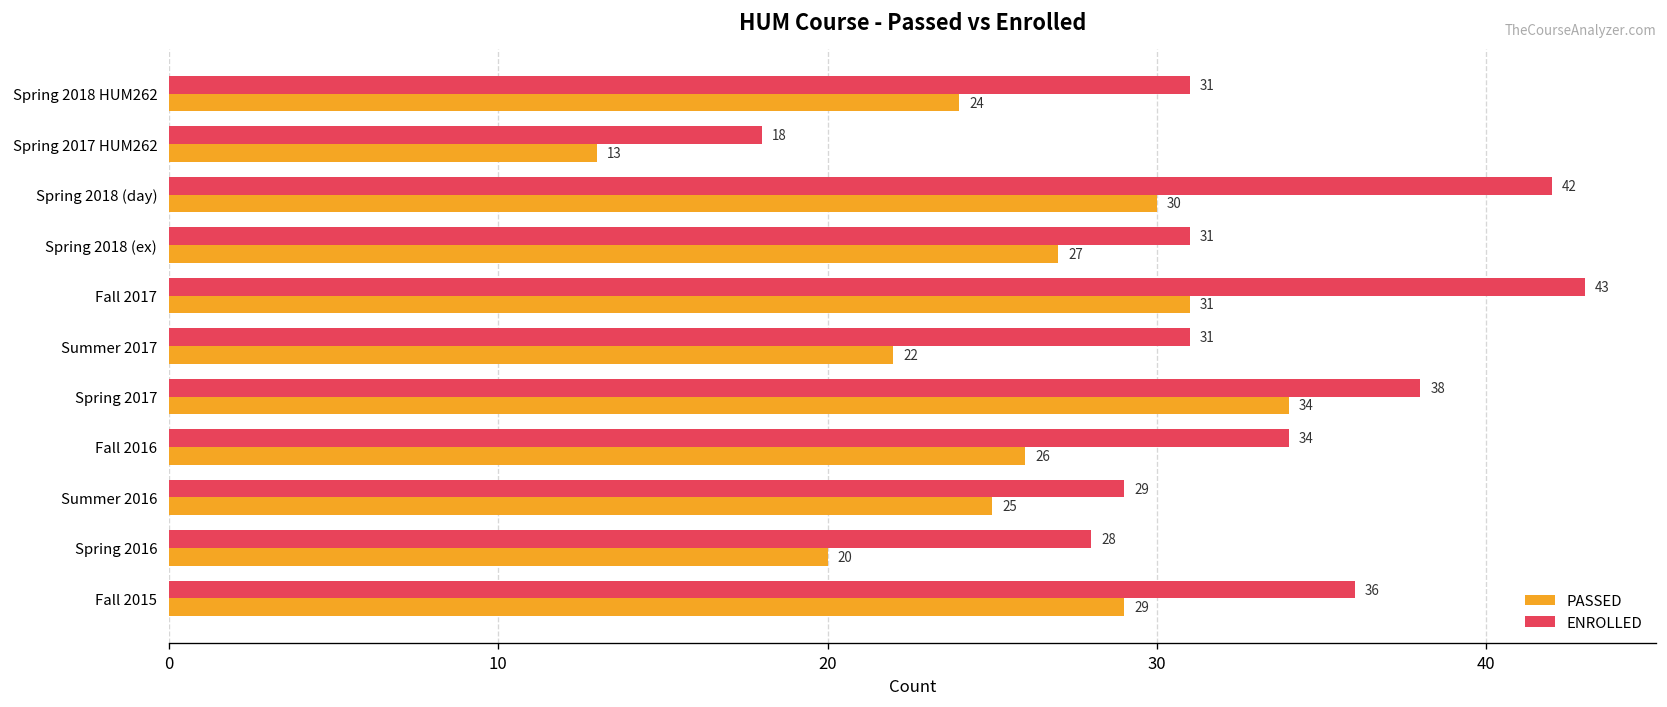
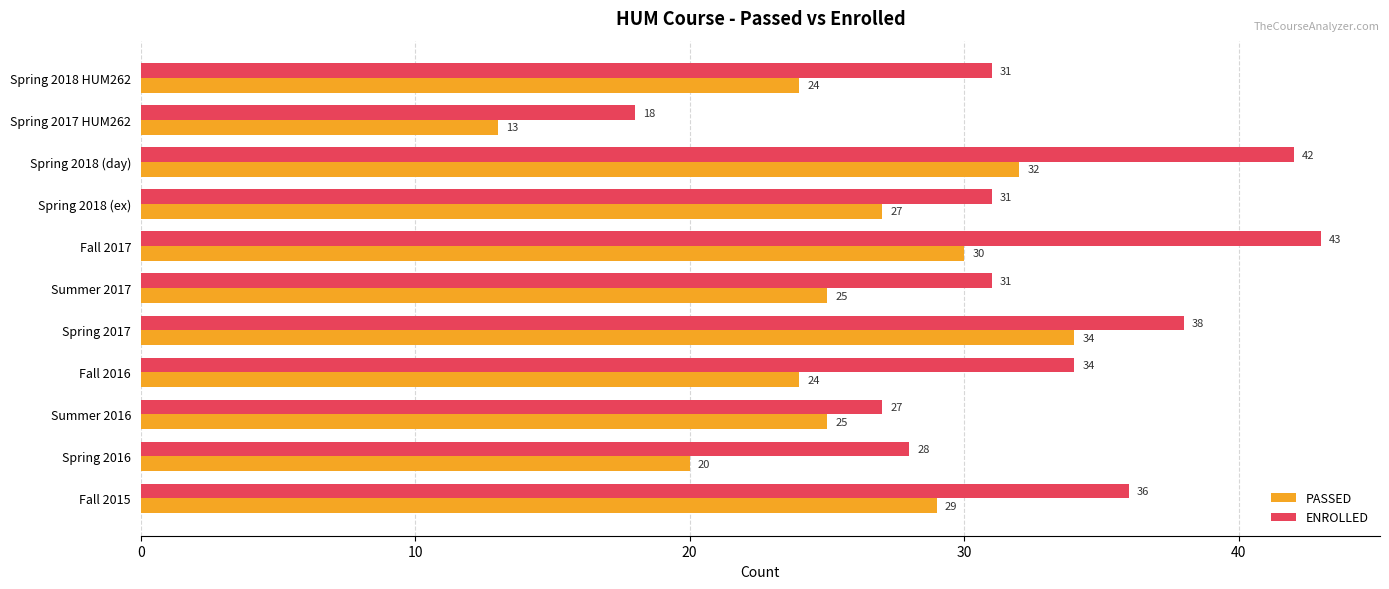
  {
    "PASSED": {
      "Spring 2018 HUM262": 24,
      "Spring 2017 HUM262": 13,
-     "Spring 2018 (day)": 30,
+     "Spring 2018 (day)": 32,
      "Spring 2018 (ex)": 27,
-     "Fall 2017": 31,
-     "Summer 2017": 22,
+     "Fall 2017": 30,
+     "Summer 2017": 25,
      "Spring 2017": 34,
-     "Fall 2016": 26,
+     "Fall 2016": 24,
      "Summer 2016": 25,
      "Spring 2016": 20,
      "Fall 2015": 29
    },
    "ENROLLED": {
      "Spring 2018 HUM262": 31,
      "Spring 2017 HUM262": 18,
      "Spring 2018 (day)": 42,
      "Spring 2018 (ex)": 31,
      "Fall 2017": 43,
      "Summer 2017": 31,
      "Spring 2017": 38,
      "Fall 2016": 34,
-     "Summer 2016": 29,
+     "Summer 2016": 27,
      "Spring 2016": 28,
      "Fall 2015": 36
    }
  }
